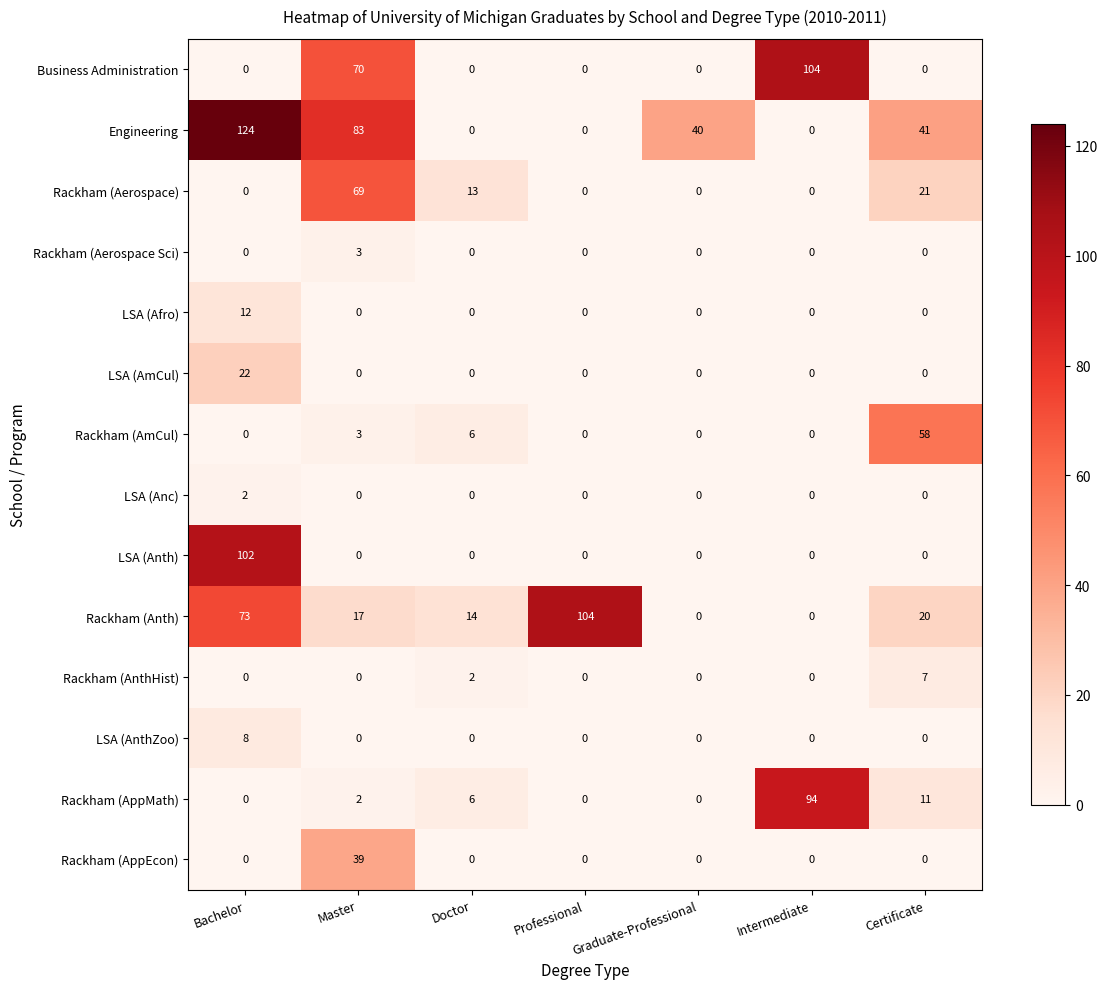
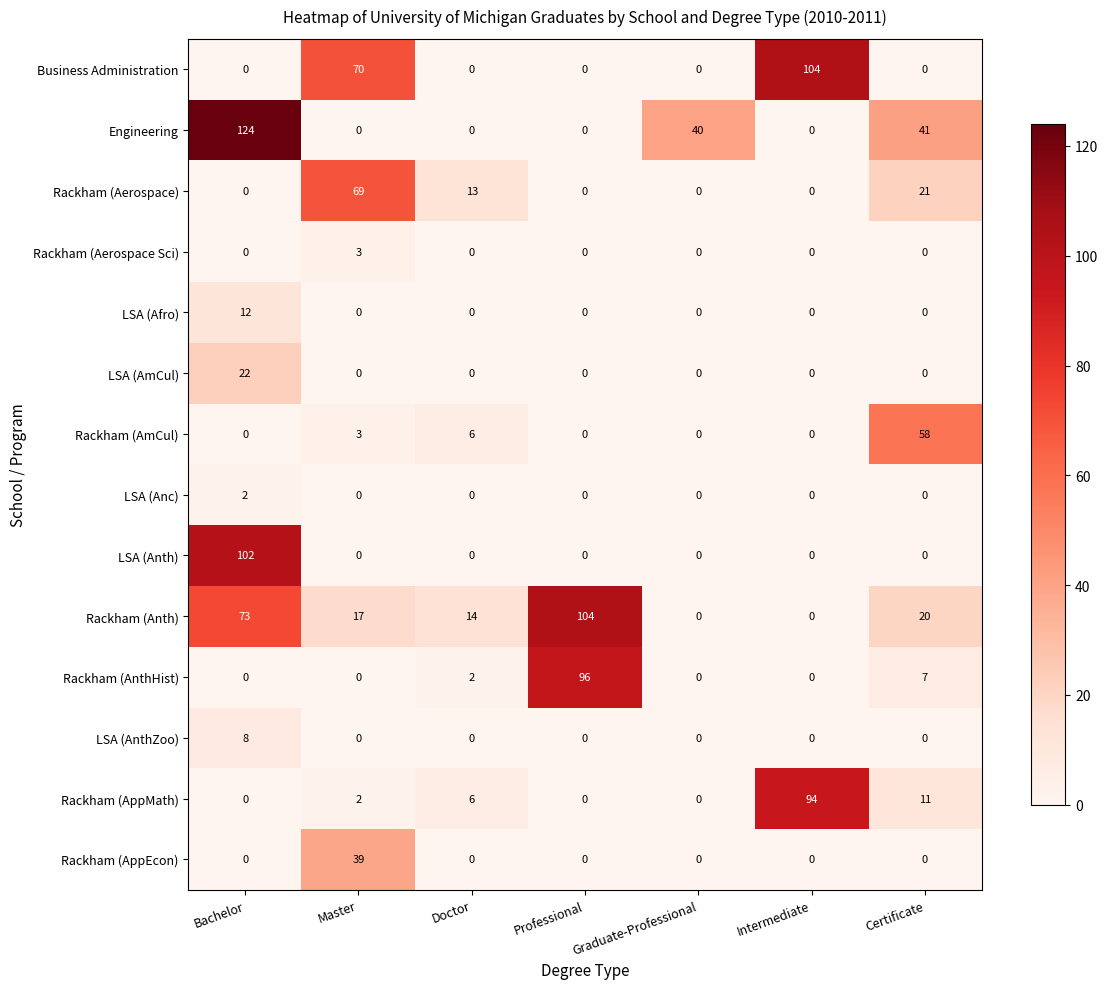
  {
    "Business Administration": {
      "Bachelor": 0,
      "Master": 70,
      "Doctor": 0,
      "Professional": 0,
      "Graduate-Professional": 0,
      "Intermediate": 104,
      "Certificate": 0
    },
    "Engineering": {
      "Bachelor": 124,
-     "Master": 83,
+     "Master": 0,
      "Doctor": 0,
      "Professional": 0,
      "Graduate-Professional": 40,
      "Intermediate": 0,
      "Certificate": 41
    },
    "Rackham (Aerospace)": {
      "Bachelor": 0,
      "Master": 69,
      "Doctor": 13,
      "Professional": 0,
      "Graduate-Professional": 0,
      "Intermediate": 0,
      "Certificate": 21
    },
    "Rackham (Aerospace Sci)": {
      "Bachelor": 0,
      "Master": 3,
      "Doctor": 0,
      "Professional": 0,
      "Graduate-Professional": 0,
      "Intermediate": 0,
      "Certificate": 0
    },
    "LSA (Afro)": {
      "Bachelor": 12,
      "Master": 0,
      "Doctor": 0,
      "Professional": 0,
      "Graduate-Professional": 0,
      "Intermediate": 0,
      "Certificate": 0
    },
    "LSA (AmCul)": {
      "Bachelor": 22,
      "Master": 0,
      "Doctor": 0,
      "Professional": 0,
      "Graduate-Professional": 0,
      "Intermediate": 0,
      "Certificate": 0
    },
    "Rackham (AmCul)": {
      "Bachelor": 0,
      "Master": 3,
      "Doctor": 6,
      "Professional": 0,
      "Graduate-Professional": 0,
      "Intermediate": 0,
      "Certificate": 58
    },
    "LSA (Anc)": {
      "Bachelor": 2,
      "Master": 0,
      "Doctor": 0,
      "Professional": 0,
      "Graduate-Professional": 0,
      "Intermediate": 0,
      "Certificate": 0
    },
    "LSA (Anth)": {
      "Bachelor": 102,
      "Master": 0,
      "Doctor": 0,
      "Professional": 0,
      "Graduate-Professional": 0,
      "Intermediate": 0,
      "Certificate": 0
    },
    "Rackham (Anth)": {
      "Bachelor": 73,
      "Master": 17,
      "Doctor": 14,
      "Professional": 104,
      "Graduate-Professional": 0,
      "Intermediate": 0,
      "Certificate": 20
    },
    "Rackham (AnthHist)": {
      "Bachelor": 0,
      "Master": 0,
      "Doctor": 2,
-     "Professional": 0,
+     "Professional": 96,
      "Graduate-Professional": 0,
      "Intermediate": 0,
      "Certificate": 7
    },
    "LSA (AnthZoo)": {
      "Bachelor": 8,
      "Master": 0,
      "Doctor": 0,
      "Professional": 0,
      "Graduate-Professional": 0,
      "Intermediate": 0,
      "Certificate": 0
    },
    "Rackham (AppMath)": {
      "Bachelor": 0,
      "Master": 2,
      "Doctor": 6,
      "Professional": 0,
      "Graduate-Professional": 0,
      "Intermediate": 94,
      "Certificate": 11
    },
    "Rackham (AppEcon)": {
      "Bachelor": 0,
      "Master": 39,
      "Doctor": 0,
      "Professional": 0,
      "Graduate-Professional": 0,
      "Intermediate": 0,
      "Certificate": 0
    }
  }
